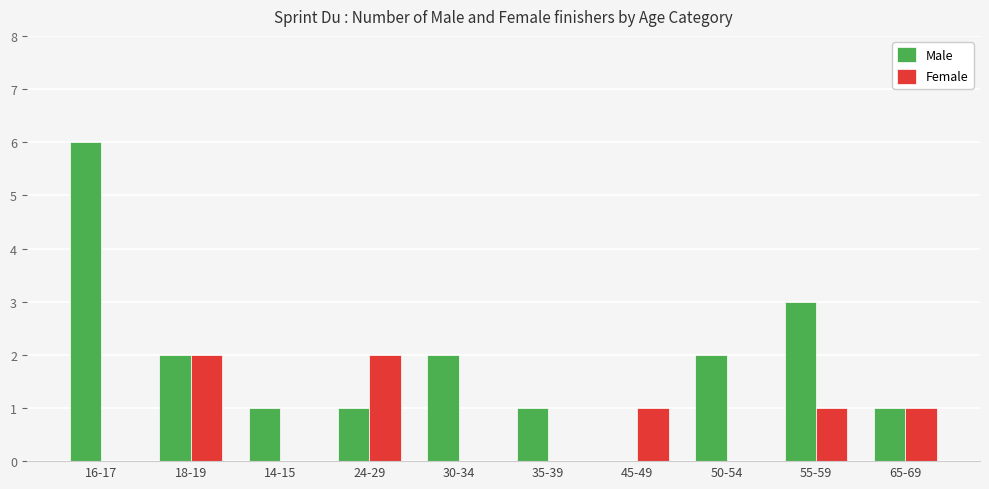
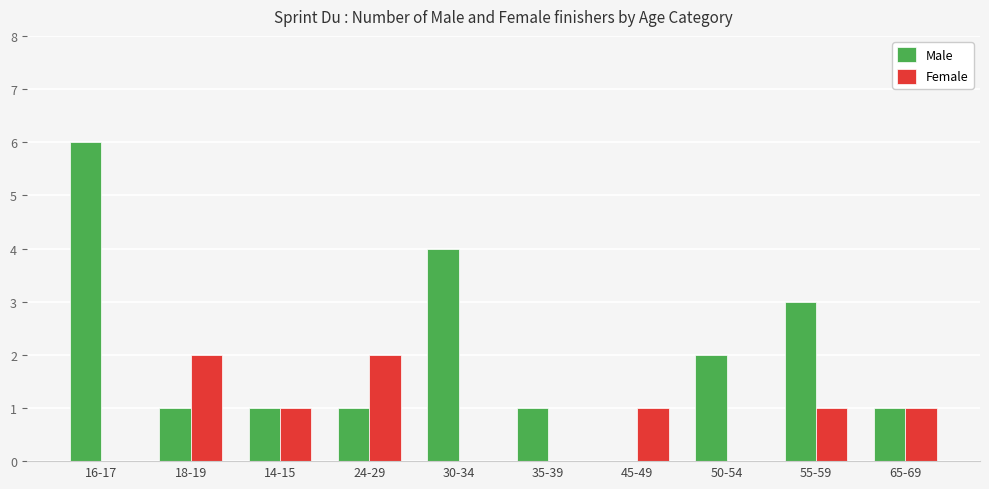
  {
    "Male": {
      "16-17": 6,
-     "18-19": 2,
+     "18-19": 1,
      "14-15": 1,
      "24-29": 1,
-     "30-34": 2,
+     "30-34": 4,
      "35-39": 1,
      "45-49": 0,
      "50-54": 2,
      "55-59": 3,
      "65-69": 1
    },
    "Female": {
      "16-17": 0,
      "18-19": 2,
-     "14-15": 0,
+     "14-15": 1,
      "24-29": 2,
      "30-34": 0,
      "35-39": 0,
      "45-49": 1,
      "50-54": 0,
      "55-59": 1,
      "65-69": 1
    }
  }
